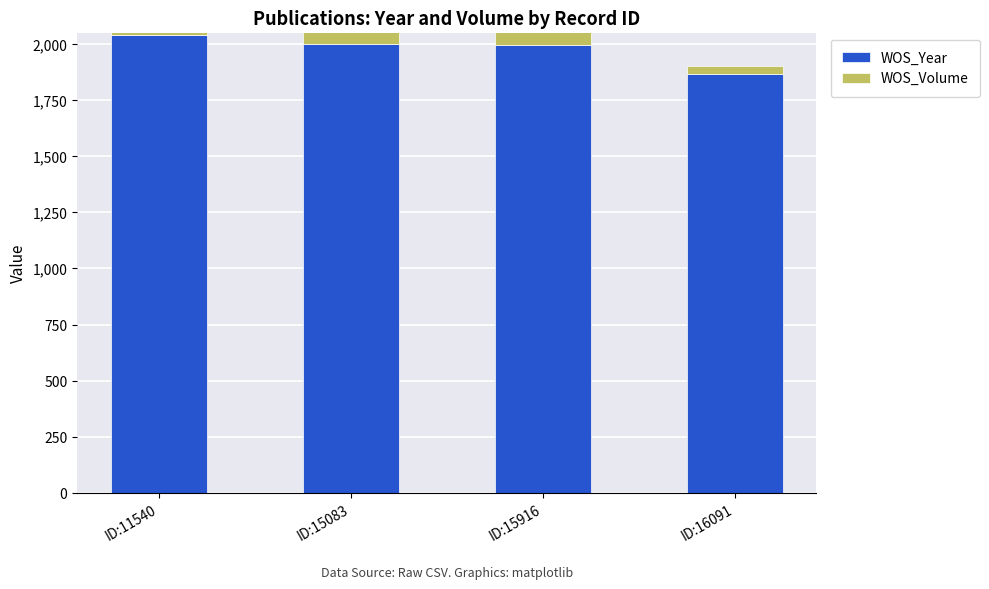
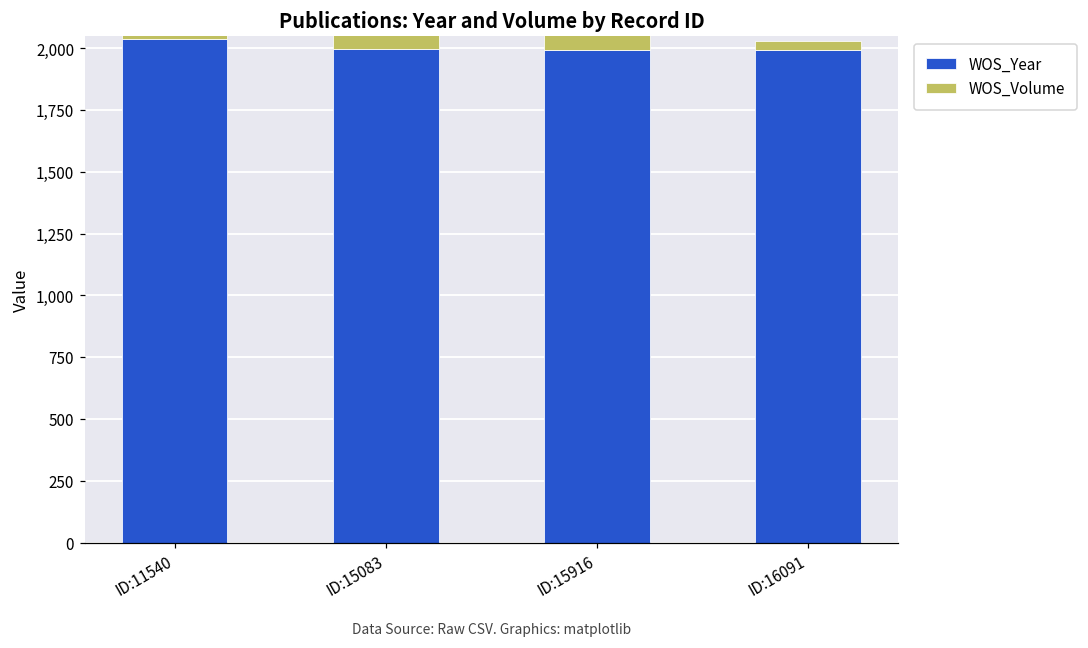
  {
    "WOS_Year": {
      "ID:11540": "2,040",
      "ID:15083": "2,000",
      "ID:15916": "1,990",
-     "ID:16091": "1,860"
+     "ID:16091": "1,990"
    },
    "WOS_Volume": {
      "ID:16091": "40"
    }
  }
